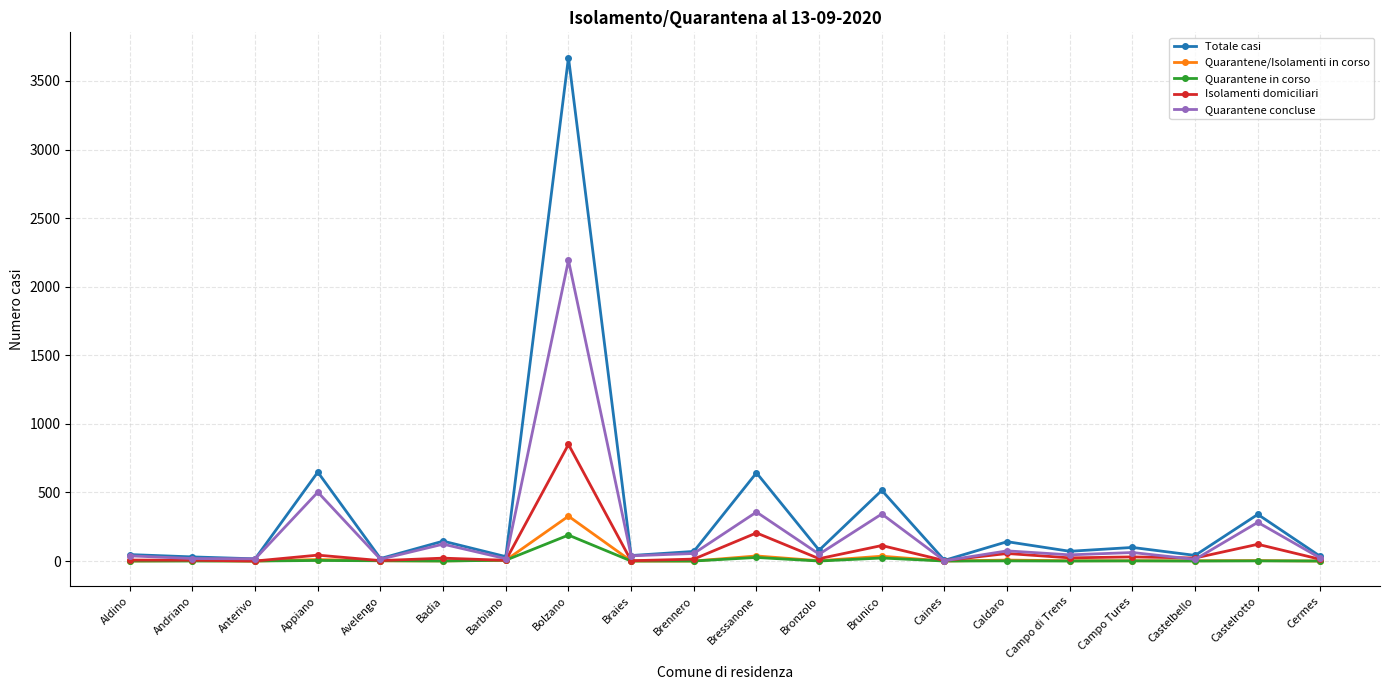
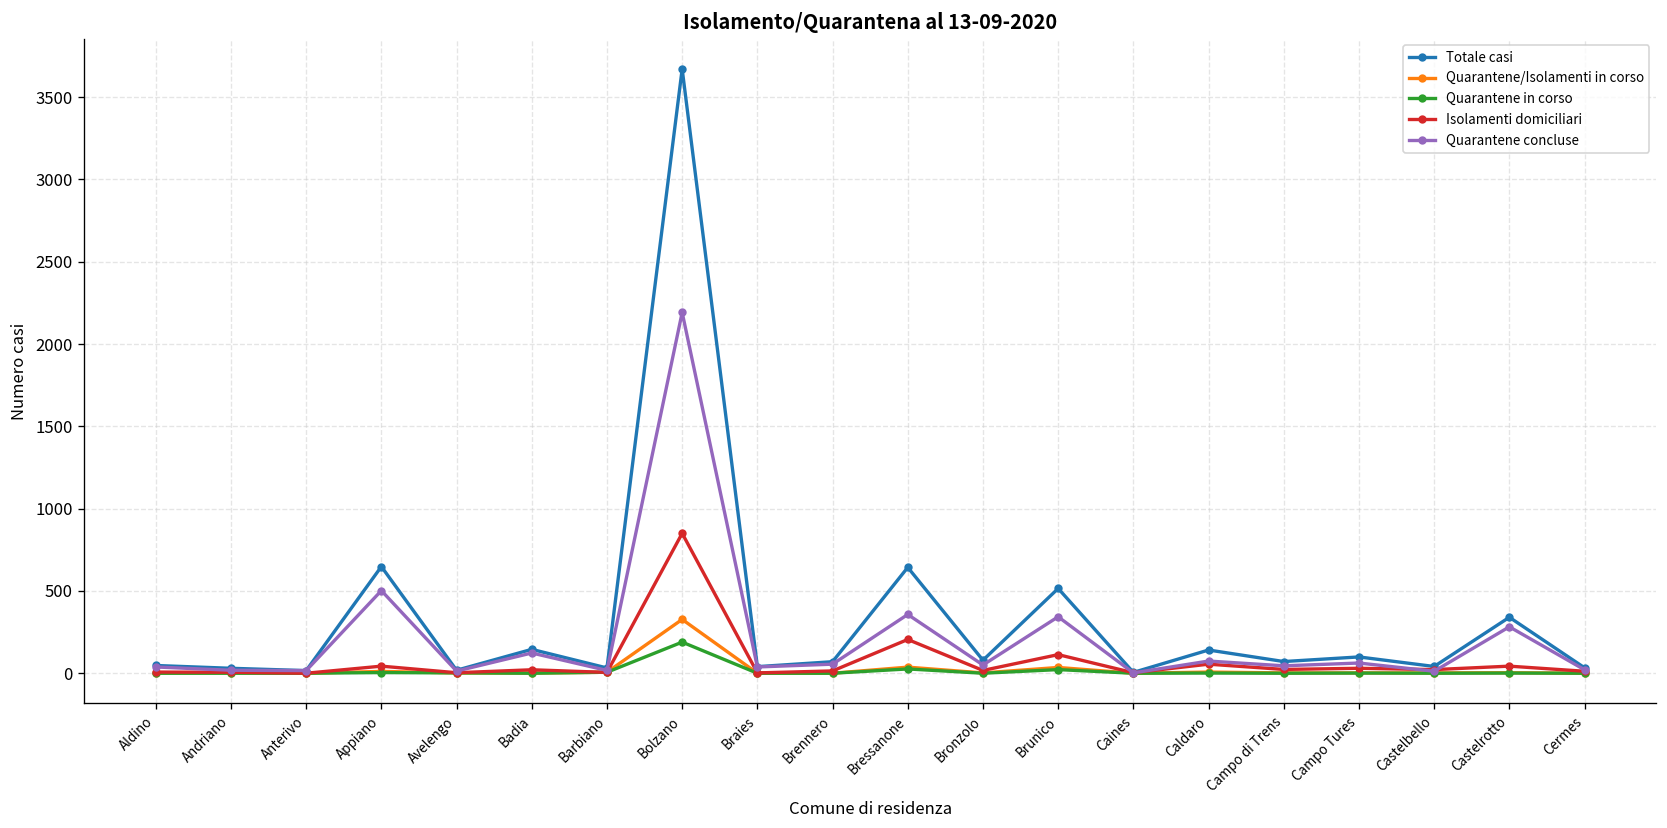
  {
    "Totale casi": {
      "Appiano": 650,
      "Badia": 150,
      "Bolzano": 3670,
      "Bressanone": 640,
      "Bronzolo": 80,
      "Brunico": 520,
      "Caldaro": 140,
      "Campo di Trens": 70,
      "Campo Tures": 100,
      "Castelbello": 40,
      "Castelrotto": 340
    },
    "Quarantene/Isolamenti in corso": {
      "Bolzano": 330
    },
    "Quarantene in corso": {
      "Bolzano": 190
    },
    "Isolamenti domiciliari": {
      "Appiano": 40,
      "Badia": 20,
      "Bolzano": 850,
      "Bressanone": 210,
      "Brunico": 110,
      "Caldaro": 60,
      "Campo di Trens": 20,
      "Campo Tures": 30,
-     "Castelrotto": 120
+     "Castelrotto": 40
    },
    "Quarantene concluse": {
      "Appiano": 500,
      "Badia": 120,
      "Bolzano": 2190,
      "Bressanone": 360,
      "Bronzolo": 50,
      "Brunico": 340,
      "Caldaro": 70,
      "Campo di Trens": 50,
      "Campo Tures": 60,
      "Castelrotto": 280
    }
  }
